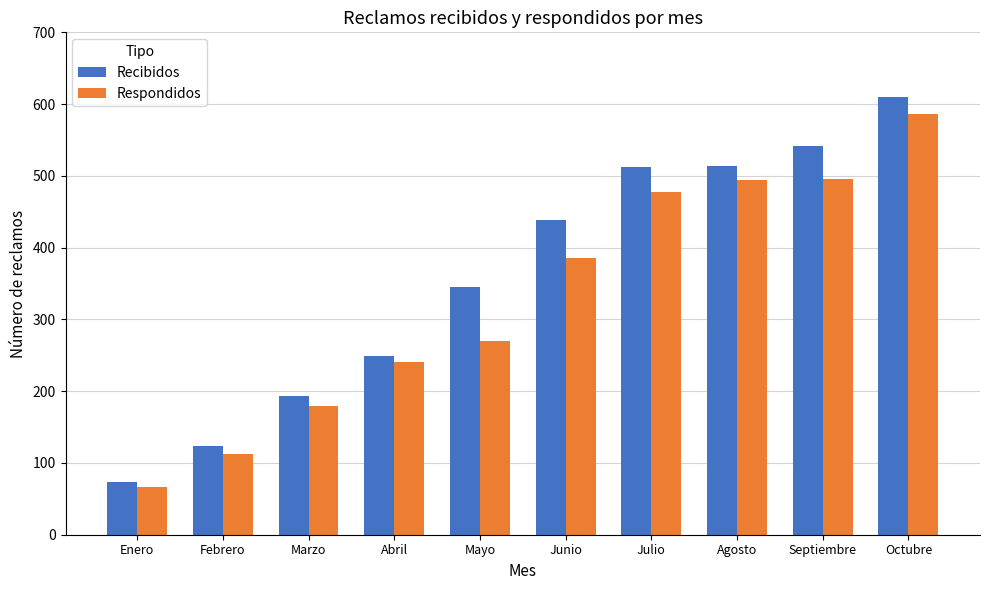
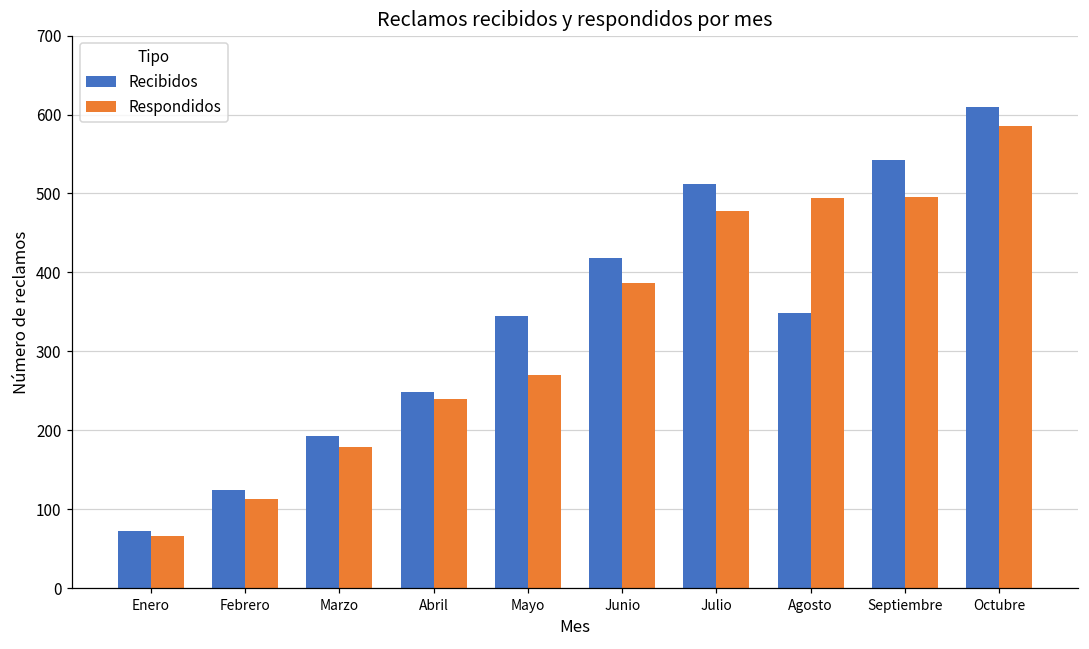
  {
    "Recibidos": {
      "Enero": 70,
      "Febrero": 120,
      "Marzo": 190,
      "Abril": 250,
      "Mayo": 350,
-     "Junio": 440,
+     "Junio": 420,
      "Julio": 510,
-     "Agosto": 510,
+     "Agosto": 350,
      "Septiembre": 540,
      "Octubre": 610
    },
    "Respondidos": {
      "Enero": 70,
      "Febrero": 110,
      "Marzo": 180,
      "Abril": 240,
      "Mayo": 270,
      "Junio": 390,
      "Julio": 480,
      "Agosto": 490,
      "Septiembre": 500,
      "Octubre": 590
    }
  }
